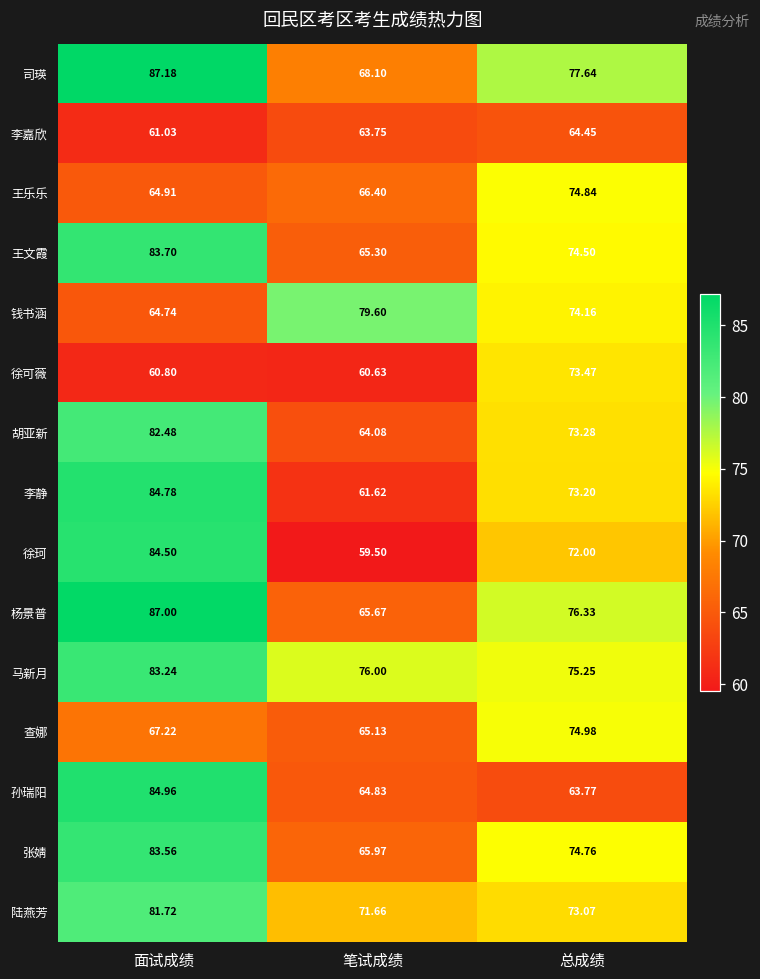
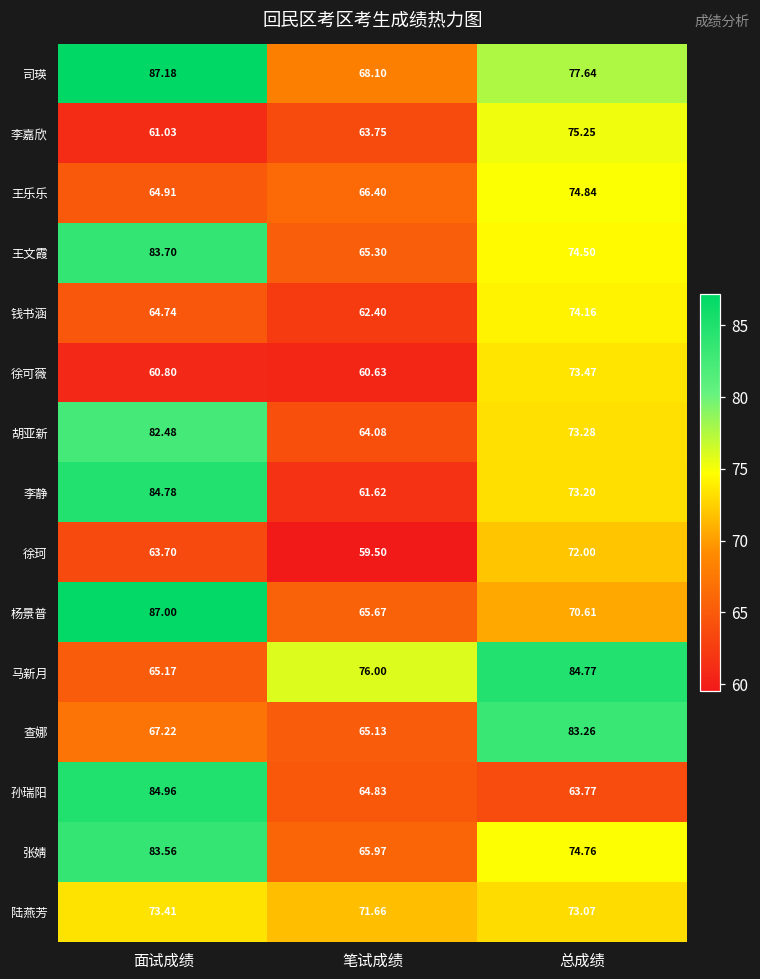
  {
    "司瑛": {
      "面试成绩": 87.18,
      "笔试成绩": 68.10,
      "总成绩": 77.64
    },
    "李嘉欣": {
      "面试成绩": 61.03,
      "笔试成绩": 63.75,
-     "总成绩": 64.45
+     "总成绩": 75.25
    },
    "王乐乐": {
      "面试成绩": 64.91,
      "笔试成绩": 66.40,
      "总成绩": 74.84
    },
    "王文霞": {
      "面试成绩": 83.70,
      "笔试成绩": 65.30,
      "总成绩": 74.50
    },
    "钱书涵": {
      "面试成绩": 64.74,
-     "笔试成绩": 79.60,
+     "笔试成绩": 62.40,
      "总成绩": 74.16
    },
    "徐可薇": {
      "面试成绩": 60.80,
      "笔试成绩": 60.63,
      "总成绩": 73.47
    },
    "胡亚新": {
      "面试成绩": 82.48,
      "笔试成绩": 64.08,
      "总成绩": 73.28
    },
    "李静": {
      "面试成绩": 84.78,
      "笔试成绩": 61.62,
      "总成绩": 73.20
    },
    "徐珂": {
-     "面试成绩": 84.50,
+     "面试成绩": 63.70,
      "笔试成绩": 59.50,
      "总成绩": 72.00
    },
    "杨景普": {
      "面试成绩": 87.00,
      "笔试成绩": 65.67,
-     "总成绩": 76.33
+     "总成绩": 70.61
    },
    "马新月": {
-     "面试成绩": 83.24,
+     "面试成绩": 65.17,
      "笔试成绩": 76.00,
-     "总成绩": 75.25
+     "总成绩": 84.77
    },
    "查娜": {
      "面试成绩": 67.22,
      "笔试成绩": 65.13,
-     "总成绩": 74.98
+     "总成绩": 83.26
    },
    "孙瑞阳": {
      "面试成绩": 84.96,
      "笔试成绩": 64.83,
      "总成绩": 63.77
    },
    "张婧": {
      "面试成绩": 83.56,
      "笔试成绩": 65.97,
      "总成绩": 74.76
    },
    "陆燕芳": {
-     "面试成绩": 81.72,
+     "面试成绩": 73.41,
      "笔试成绩": 71.66,
      "总成绩": 73.07
    }
  }
